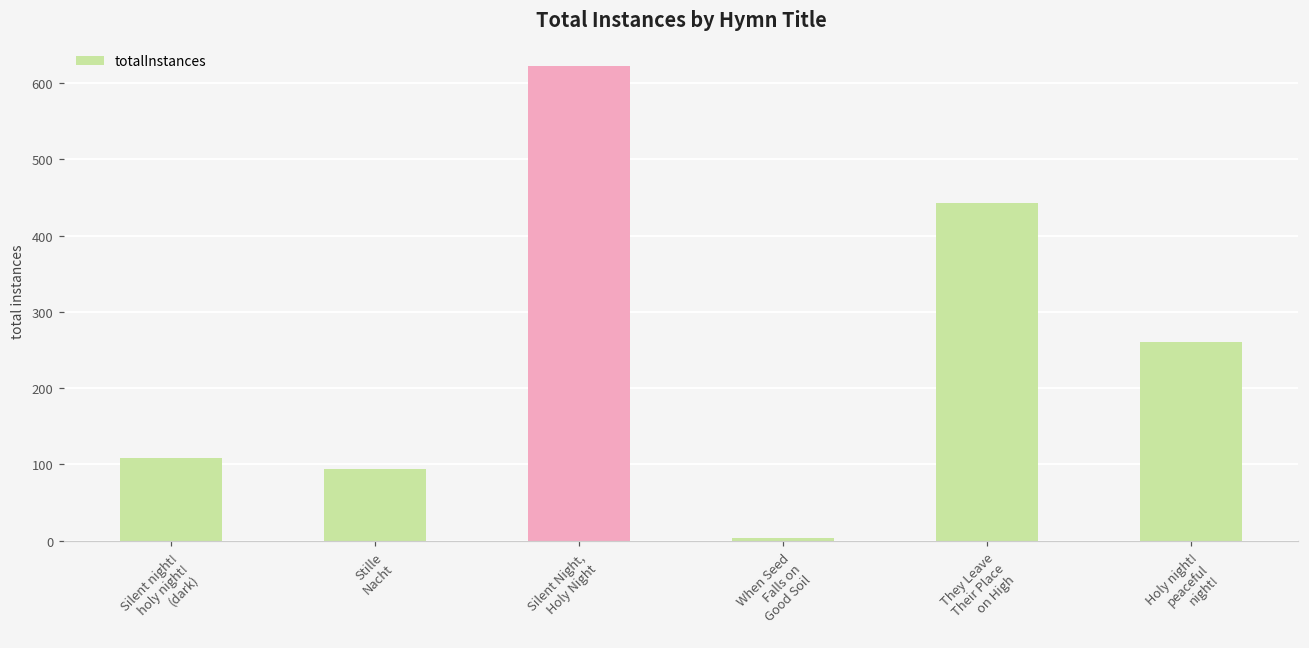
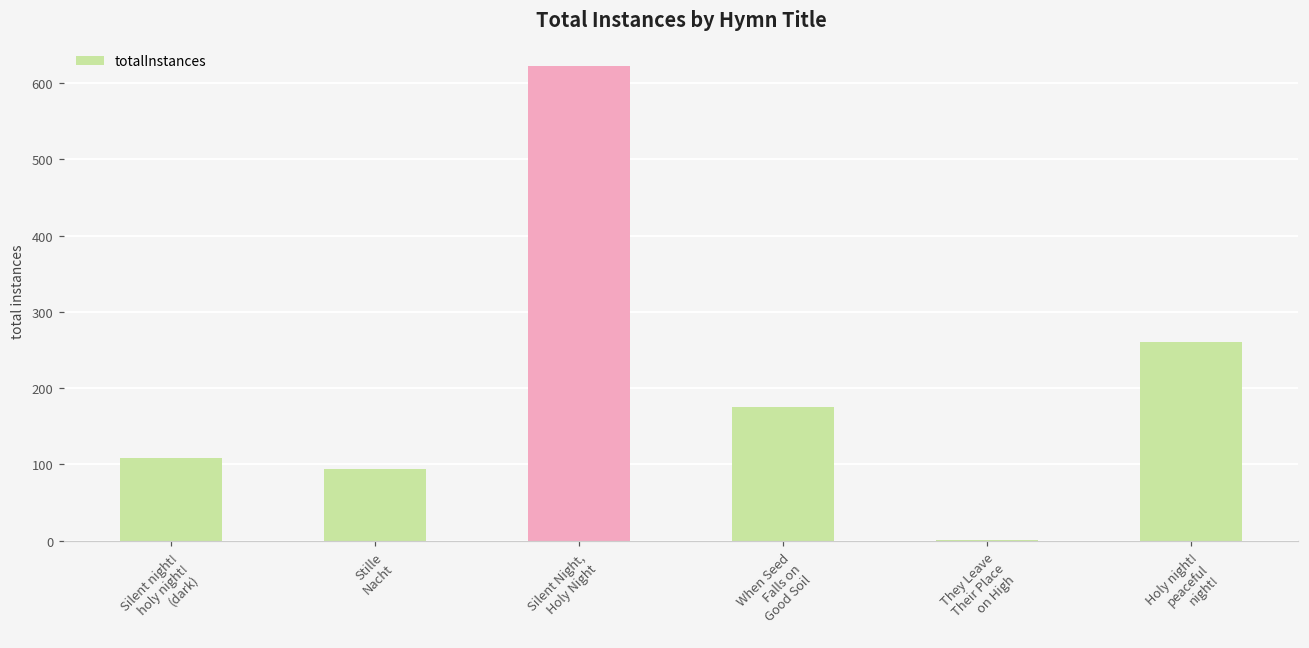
  {
    "Silent night! holy night! (dark)": 110,
    "Stille Nacht": 90,
    "Silent Night, Holy Night": 620,
-   "When Seed Falls on Good Soil": 0,
-   "They Leave Their Place on High": 440,
+   "When Seed Falls on Good Soil": 180,
+   "They Leave Their Place on High": 0,
    "Holy night! peaceful night!": 260
  }
